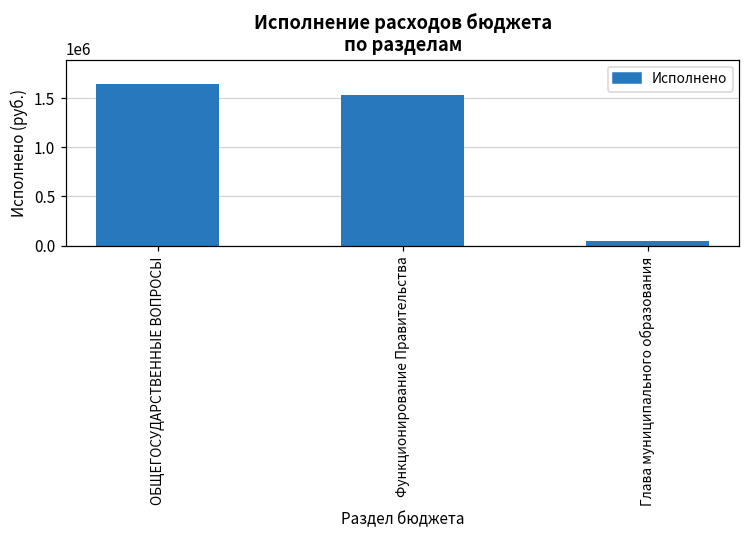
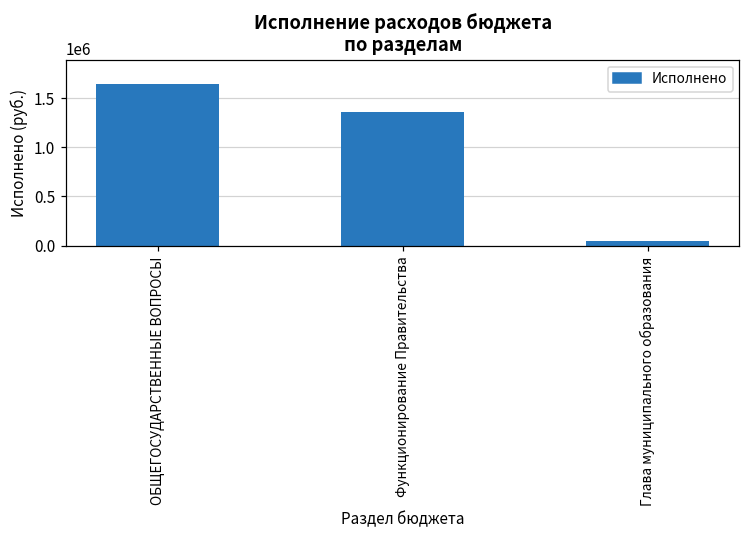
  {
    "ОБЩЕГОСУДАРСТВЕННЫЕ ВОПРОСЫ": 1600000,
-   "Функционирование Правительства": 1500000,
+   "Функционирование Правительства": 1400000,
    "Глава муниципального образования": 0
  }
